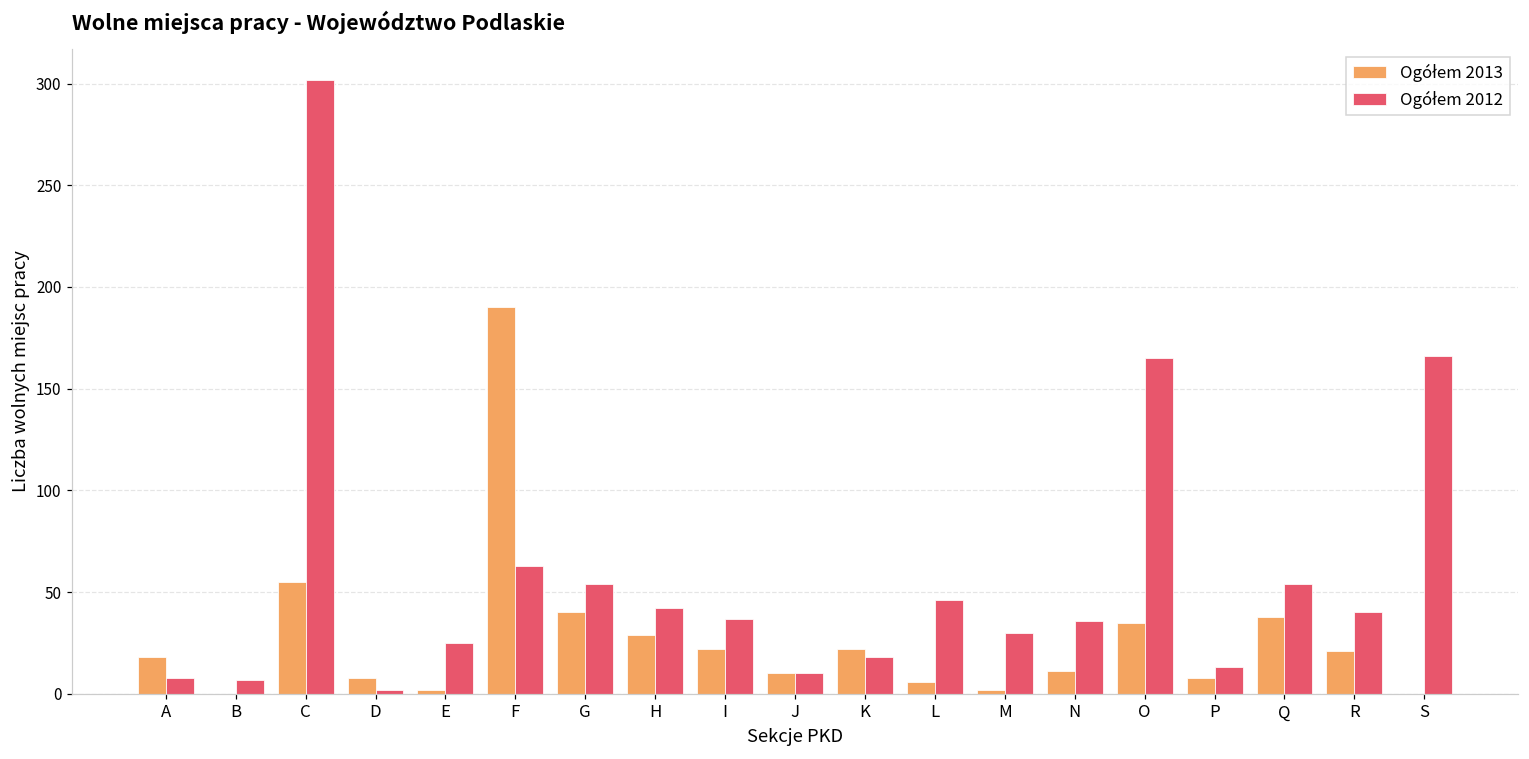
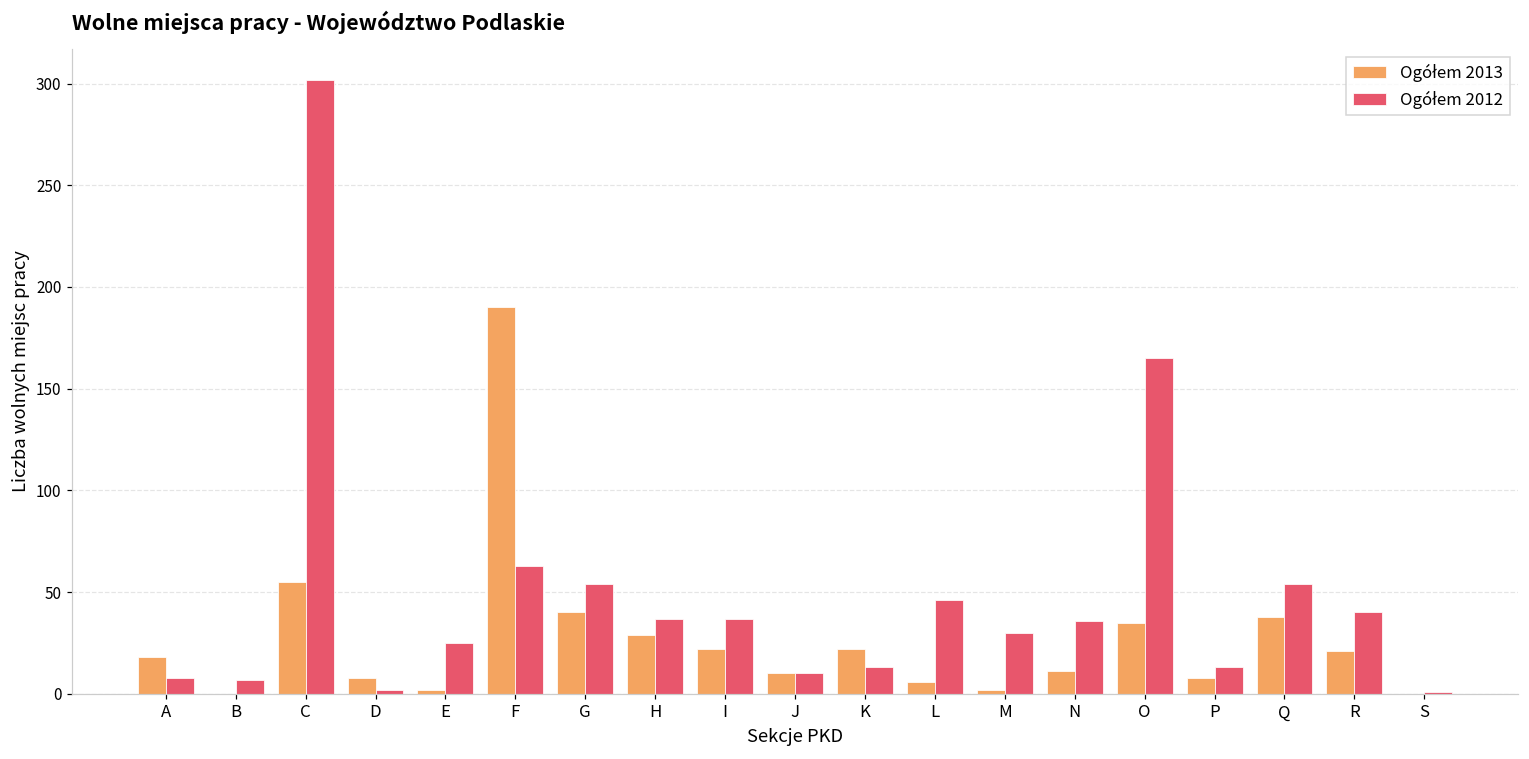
  {
    "Ogółem 2013": {
      "A": 18,
      "B": 0,
      "C": 55,
      "D": 8,
      "E": 2,
      "F": 190,
      "G": 40,
      "H": 29,
      "I": 22,
      "J": 10,
      "K": 22,
      "L": 6,
      "M": 2,
      "N": 11,
      "O": 35,
      "P": 8,
      "Q": 38,
      "R": 21,
      "S": 0
    },
    "Ogółem 2012": {
      "A": 8,
      "B": 7,
      "C": 302,
      "D": 2,
      "E": 25,
      "F": 63,
      "G": 54,
-     "H": 42,
+     "H": 37,
      "I": 37,
      "J": 10,
-     "K": 18,
+     "K": 13,
      "L": 46,
      "M": 30,
      "N": 36,
      "O": 165,
      "P": 13,
      "Q": 54,
      "R": 40,
-     "S": 166
+     "S": 1
    }
  }
